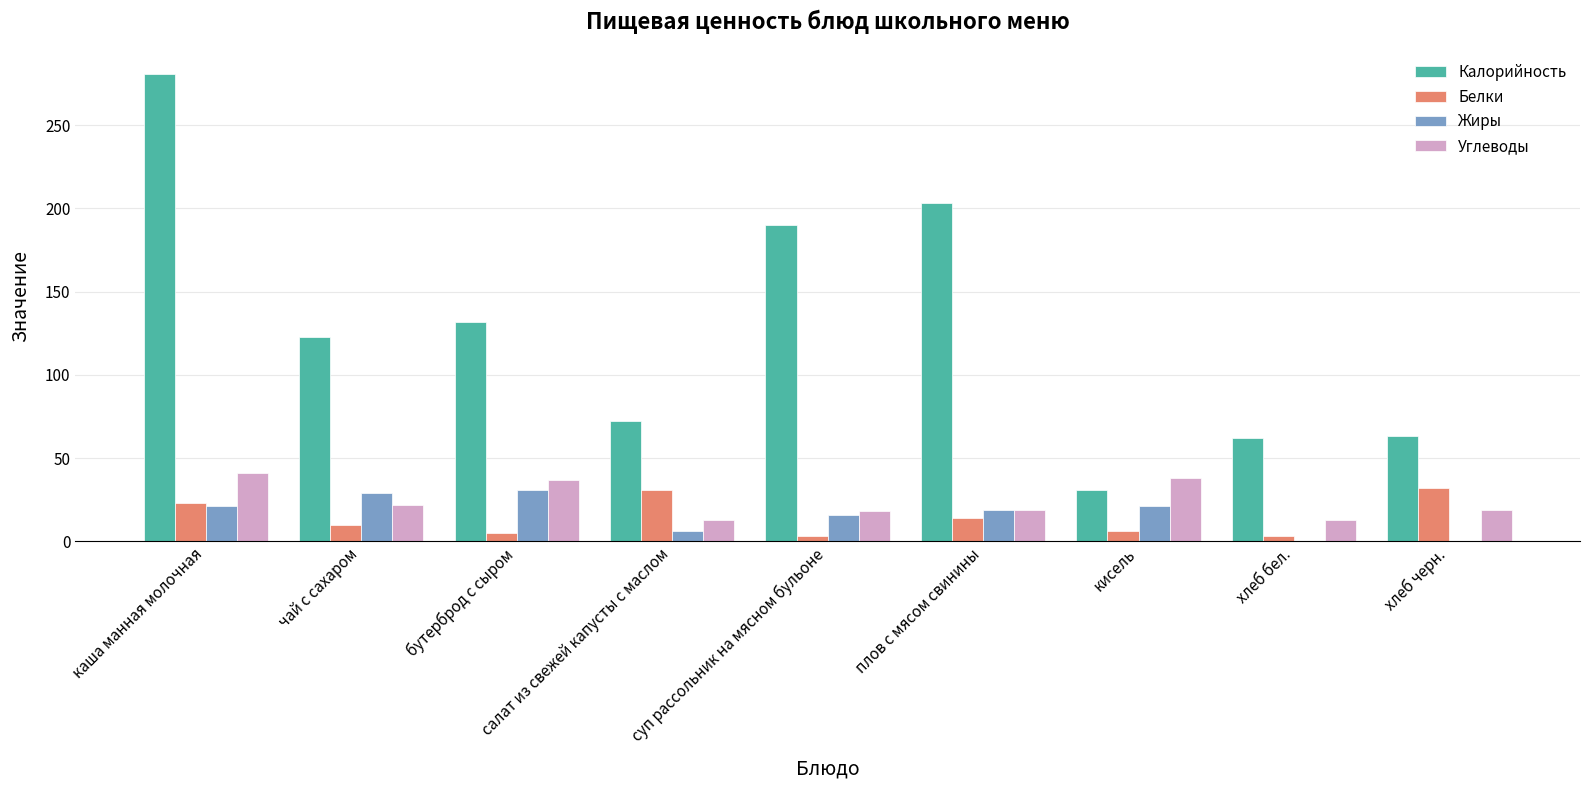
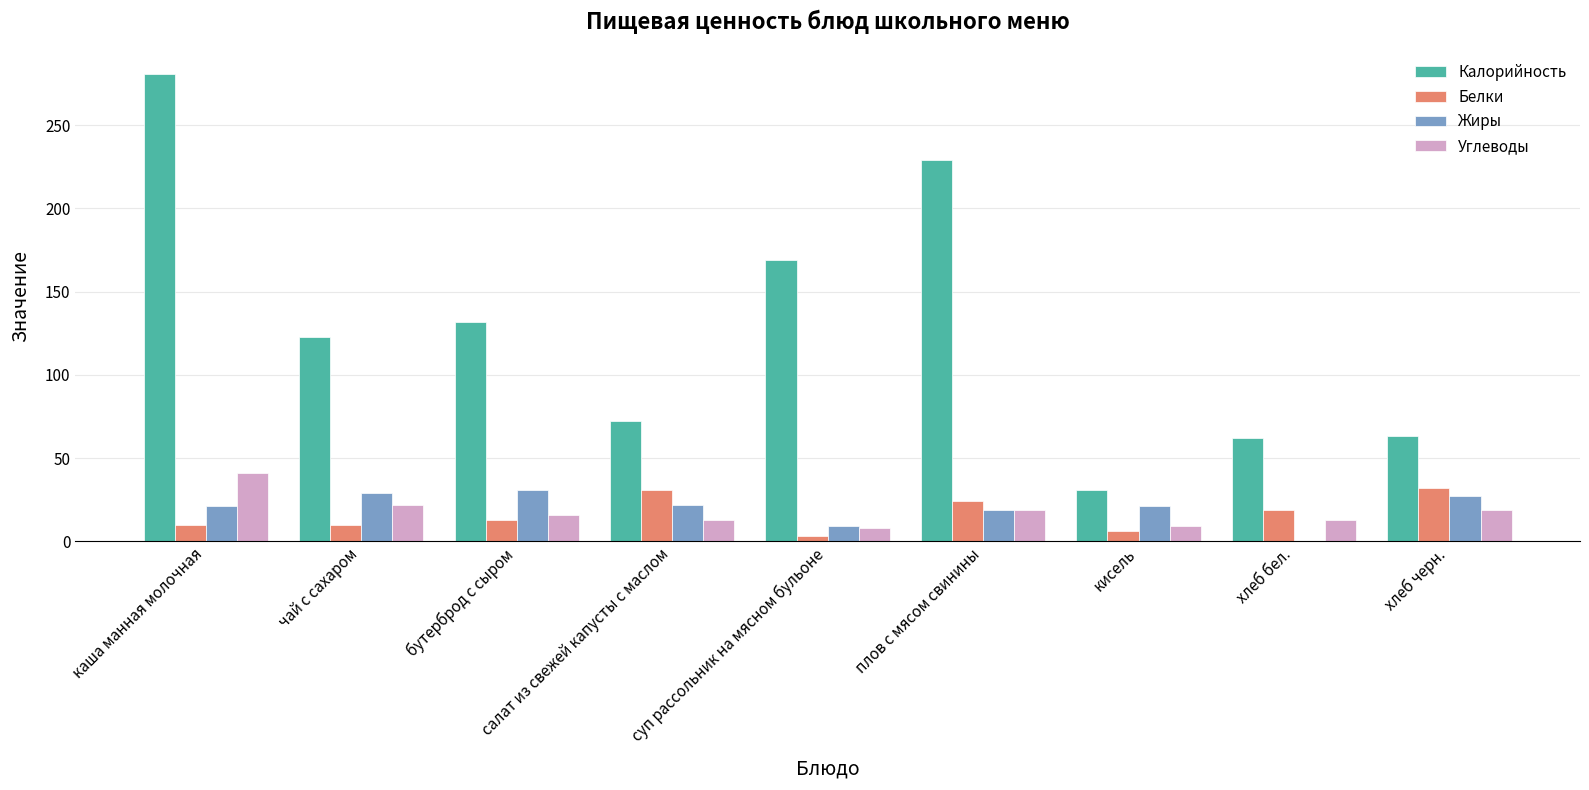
  {
    "Калорийность": {
      "каша манная молочная": 281,
      "чай с сахаром": 123,
      "бутерброд с сыром": 132,
      "салат из свежей капусты с маслом": 72,
-     "суп рассольник на мясном бульоне": 190,
-     "плов с мясом свинины": 203,
+     "суп рассольник на мясном бульоне": 169,
+     "плов с мясом свинины": 229,
      "кисель": 31,
      "хлеб бел.": 62,
      "хлеб черн.": 63
    },
    "Белки": {
-     "каша манная молочная": 23,
+     "каша манная молочная": 10,
      "чай с сахаром": 10,
-     "бутерброд с сыром": 5,
+     "бутерброд с сыром": 13,
      "салат из свежей капусты с маслом": 31,
      "суп рассольник на мясном бульоне": 3,
-     "плов с мясом свинины": 14,
+     "плов с мясом свинины": 24,
      "кисель": 6,
-     "хлеб бел.": 3,
+     "хлеб бел.": 19,
      "хлеб черн.": 32
    },
    "Жиры": {
      "каша манная молочная": 21,
      "чай с сахаром": 29,
      "бутерброд с сыром": 31,
-     "салат из свежей капусты с маслом": 6,
-     "суп рассольник на мясном бульоне": 16,
+     "салат из свежей капусты с маслом": 22,
+     "суп рассольник на мясном бульоне": 9,
      "плов с мясом свинины": 19,
      "кисель": 21,
      "хлеб бел.": 0,
-     "хлеб черн.": 0
+     "хлеб черн.": 27
    },
    "Углеводы": {
      "каша манная молочная": 41,
      "чай с сахаром": 22,
-     "бутерброд с сыром": 37,
+     "бутерброд с сыром": 16,
      "салат из свежей капусты с маслом": 13,
-     "суп рассольник на мясном бульоне": 18,
+     "суп рассольник на мясном бульоне": 8,
      "плов с мясом свинины": 19,
-     "кисель": 38,
+     "кисель": 9,
      "хлеб бел.": 13,
      "хлеб черн.": 19
    }
  }
